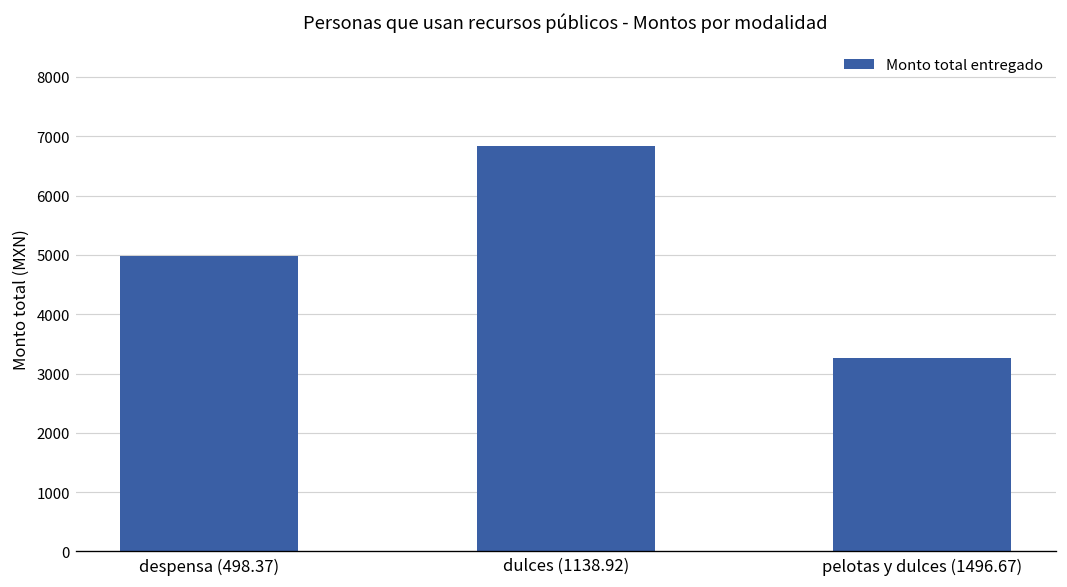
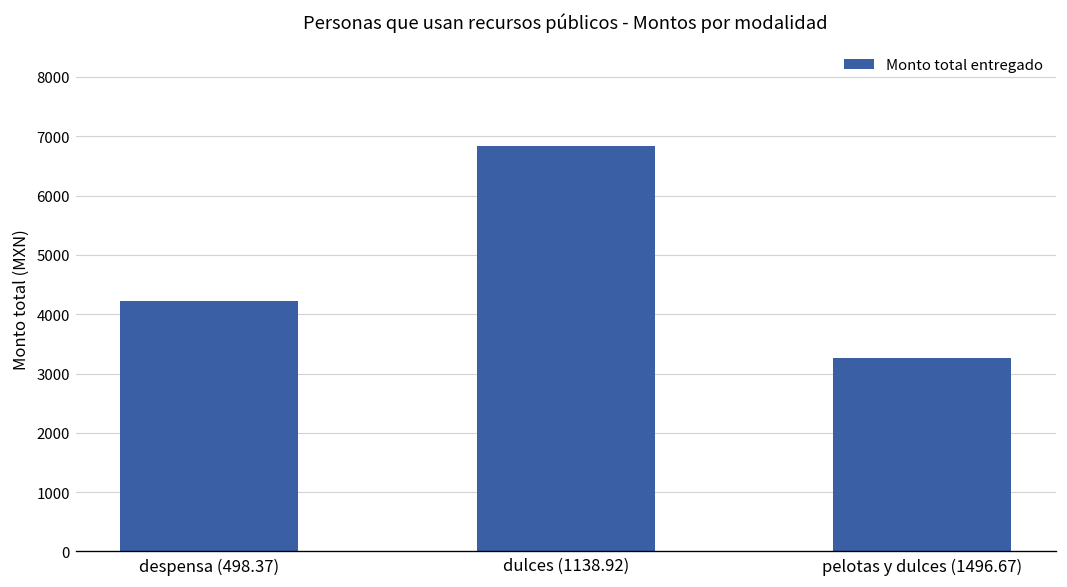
  {
-   "despensa (498.37)": 5000,
+   "despensa (498.37)": 4200,
    "dulces (1138.92)": 6800,
    "pelotas y dulces (1496.67)": 3300
  }
